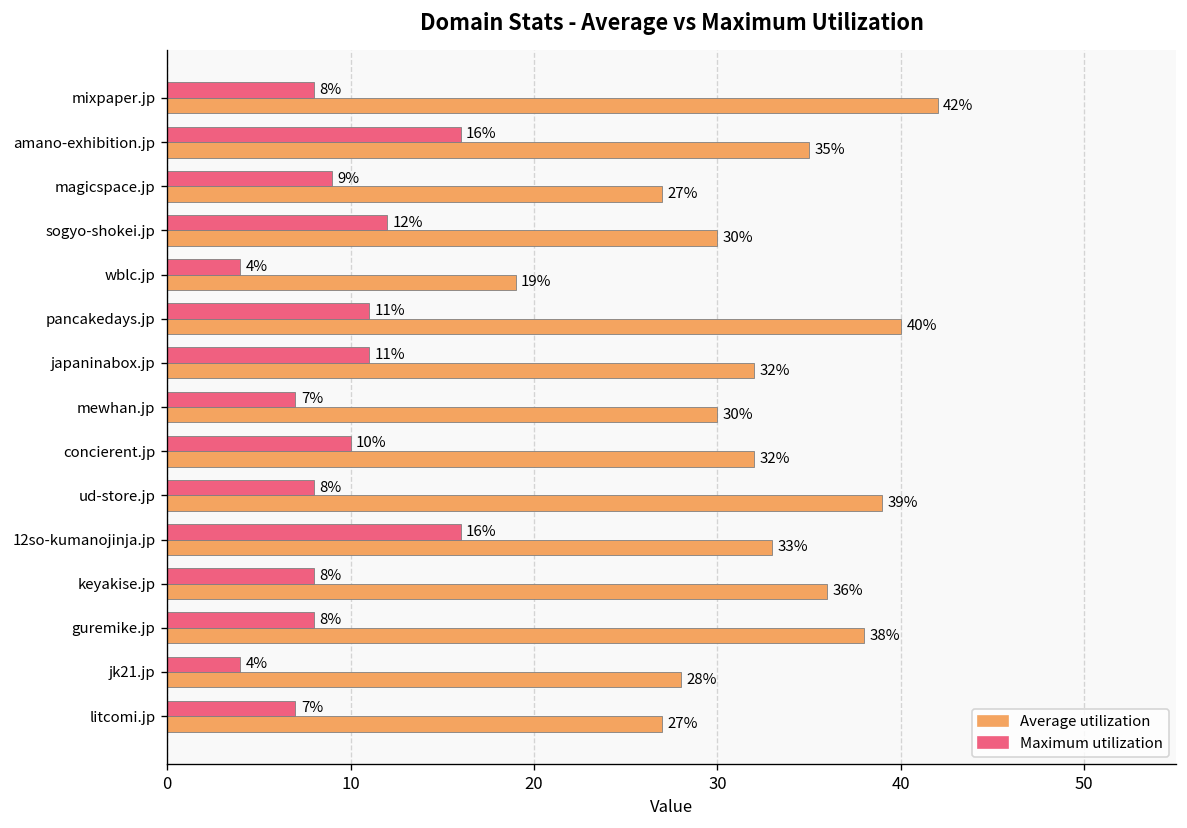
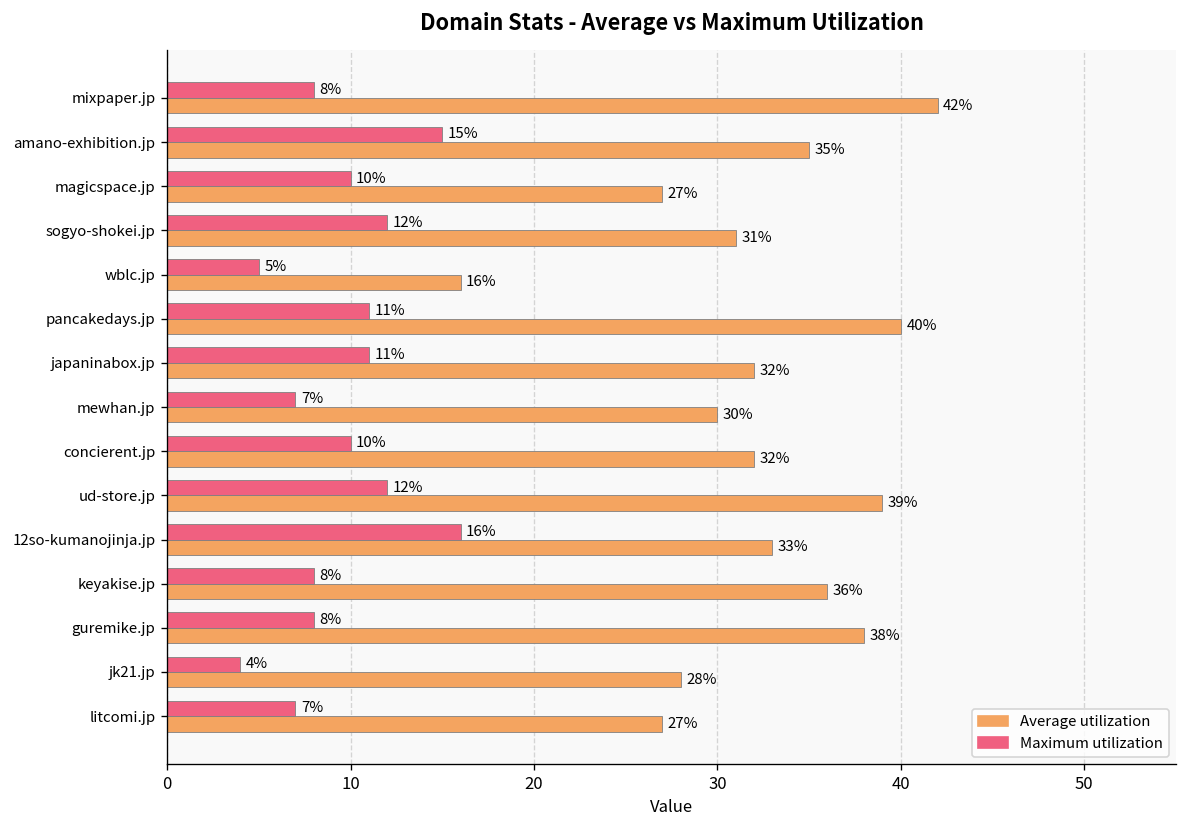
  {
    "Average utilization": {
      "mixpaper.jp": "42%",
      "amano-exhibition.jp": "35%",
      "magicspace.jp": "27%",
-     "sogyo-shokei.jp": "30%",
-     "wblc.jp": "19%",
+     "sogyo-shokei.jp": "31%",
+     "wblc.jp": "16%",
      "pancakedays.jp": "40%",
      "japaninabox.jp": "32%",
      "mewhan.jp": "30%",
      "concierent.jp": "32%",
      "ud-store.jp": "39%",
      "12so-kumanojinja.jp": "33%",
      "keyakise.jp": "36%",
      "guremike.jp": "38%",
      "jk21.jp": "28%",
      "litcomi.jp": "27%"
    },
    "Maximum utilization": {
      "mixpaper.jp": "8%",
-     "amano-exhibition.jp": "16%",
-     "magicspace.jp": "9%",
+     "amano-exhibition.jp": "15%",
+     "magicspace.jp": "10%",
      "sogyo-shokei.jp": "12%",
-     "wblc.jp": "4%",
+     "wblc.jp": "5%",
      "pancakedays.jp": "11%",
      "japaninabox.jp": "11%",
      "mewhan.jp": "7%",
      "concierent.jp": "10%",
-     "ud-store.jp": "8%",
+     "ud-store.jp": "12%",
      "12so-kumanojinja.jp": "16%",
      "keyakise.jp": "8%",
      "guremike.jp": "8%",
      "jk21.jp": "4%",
      "litcomi.jp": "7%"
    }
  }
